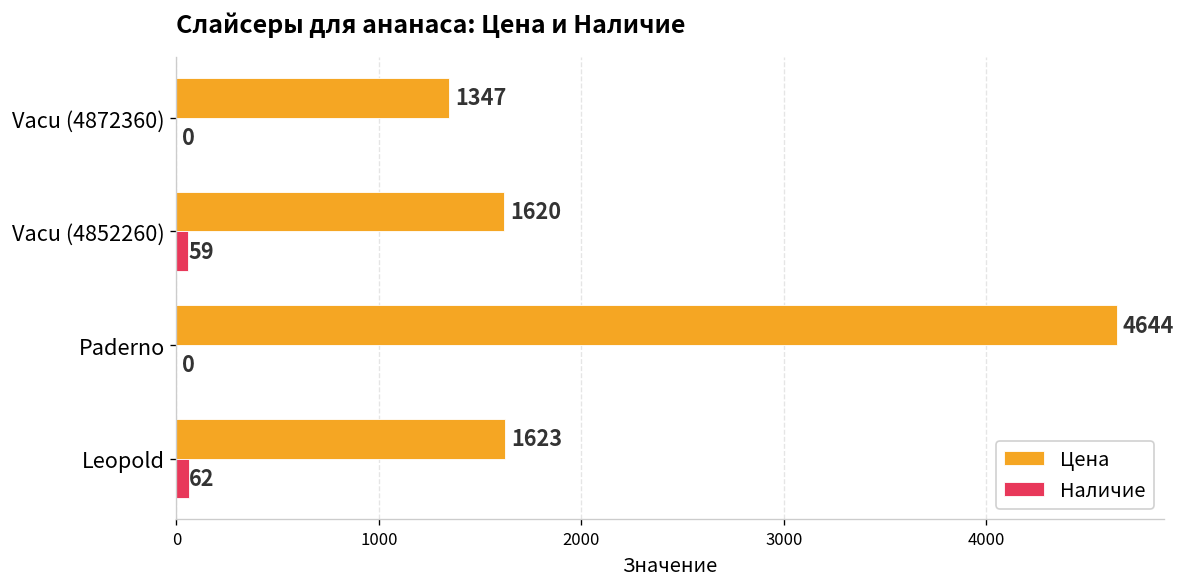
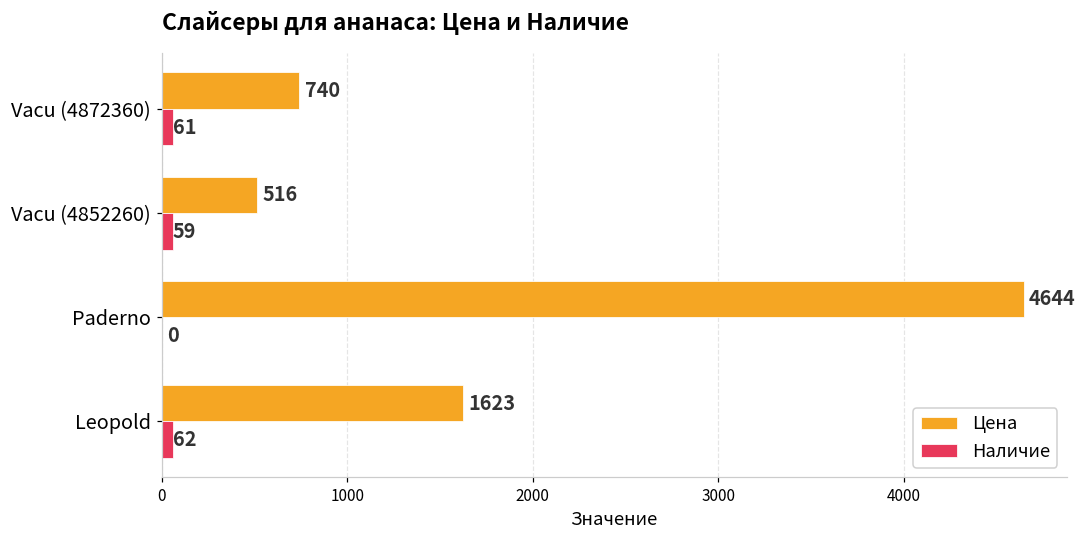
  {
    "Цена": {
-     "Vacu (4872360)": 1347,
-     "Vacu (4852260)": 1620,
+     "Vacu (4872360)": 740,
+     "Vacu (4852260)": 516,
      "Paderno": 4644,
      "Leopold": 1623
    },
    "Наличие": {
-     "Vacu (4872360)": 0,
+     "Vacu (4872360)": 61,
      "Vacu (4852260)": 59,
      "Paderno": 0,
      "Leopold": 62
    }
  }
